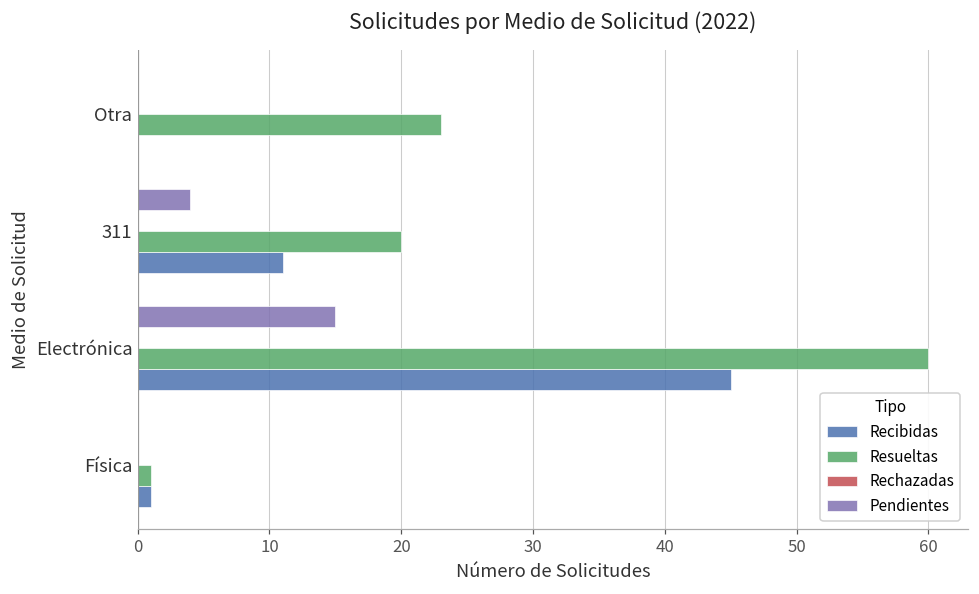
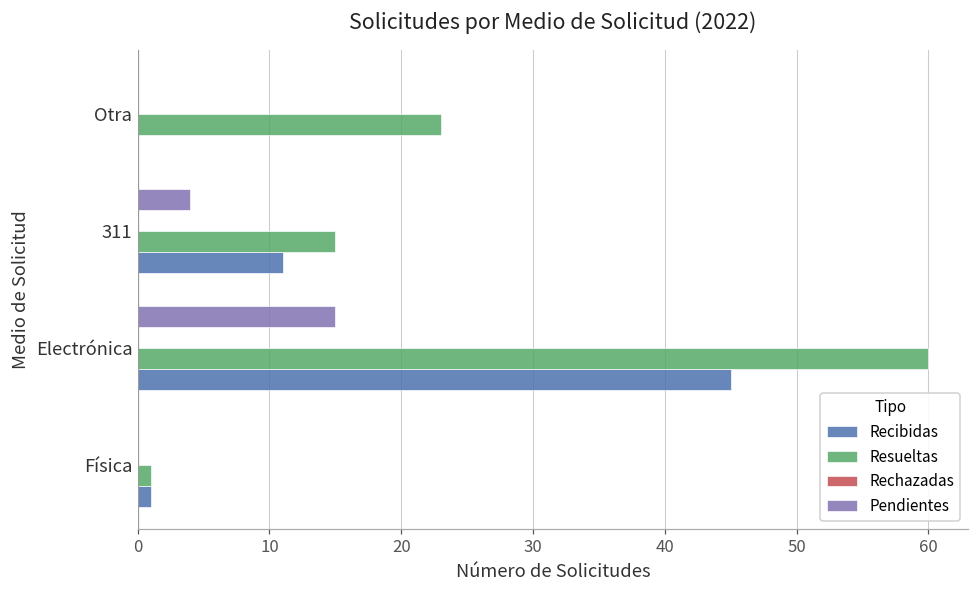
  {
    "Resueltas": {
      "Otra": 23,
-     "311": 20,
+     "311": 15,
      "Electrónica": 60,
      "Física": 1
    },
    "Rechazadas": {
      "Otra": 0,
      "311": 0,
      "Electrónica": 0,
      "Física": 0
    }
  }
